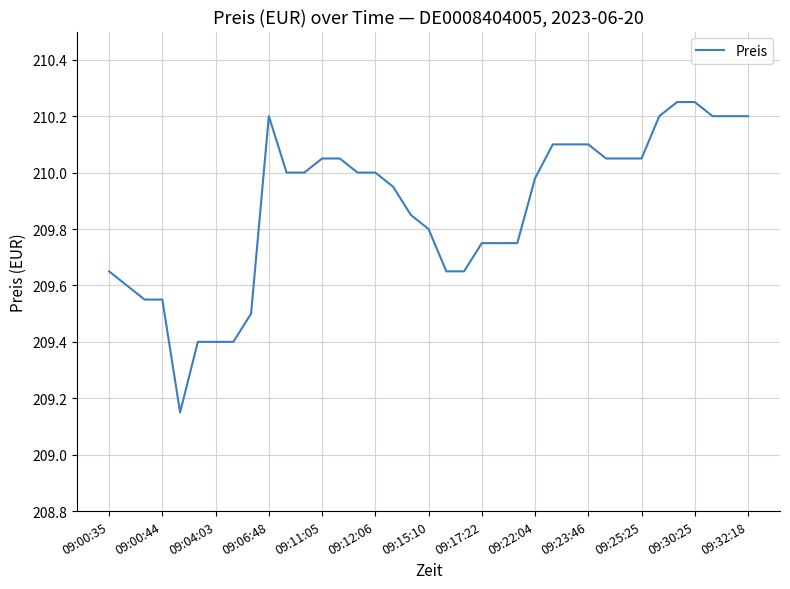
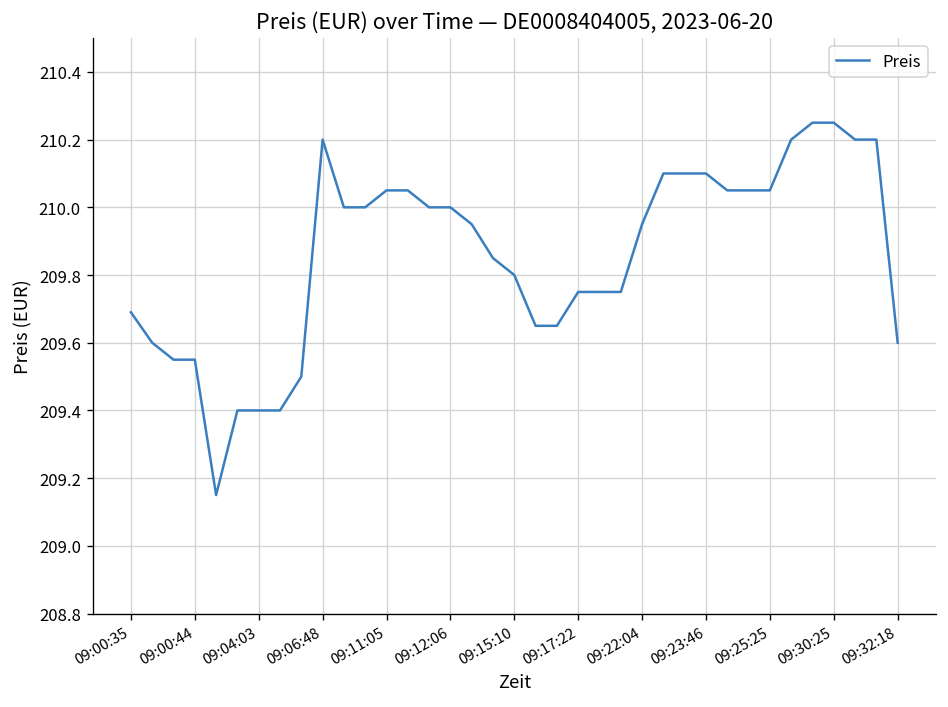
  {
-   "09:00:35": 209.65,
+   "09:00:35": 209.69,
    "09:04:03": 209.40,
    "09:06:48": 210.20,
    "09:12:06": 210.00,
    "09:15:10": 209.80,
-   "09:22:04": 209.98,
+   "09:22:04": 209.95,
    "09:25:25": 210.05,
    "09:30:25": 210.25,
-   "09:32:18": 210.2
+   "09:32:18": 209.6
  }
